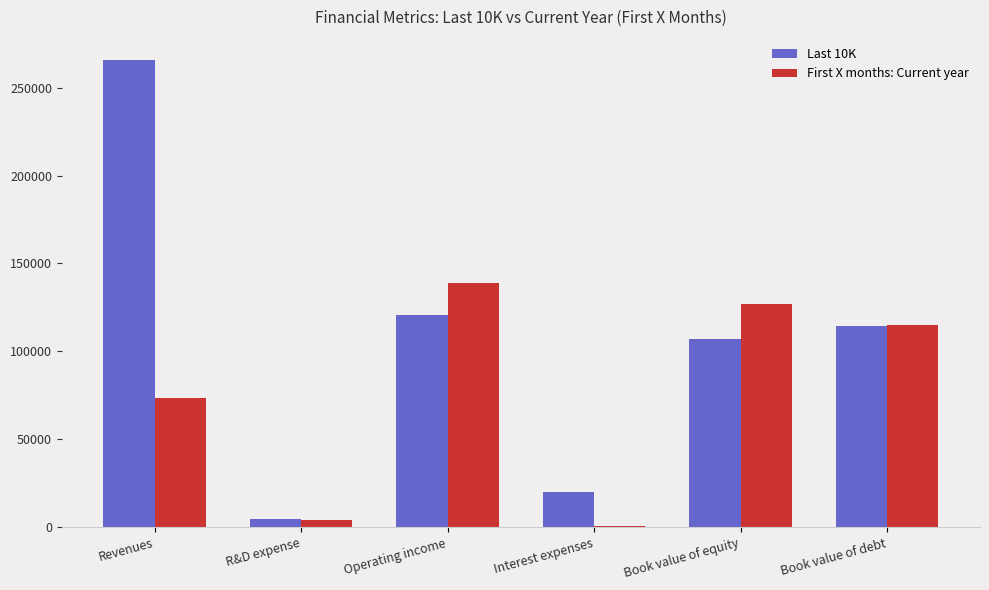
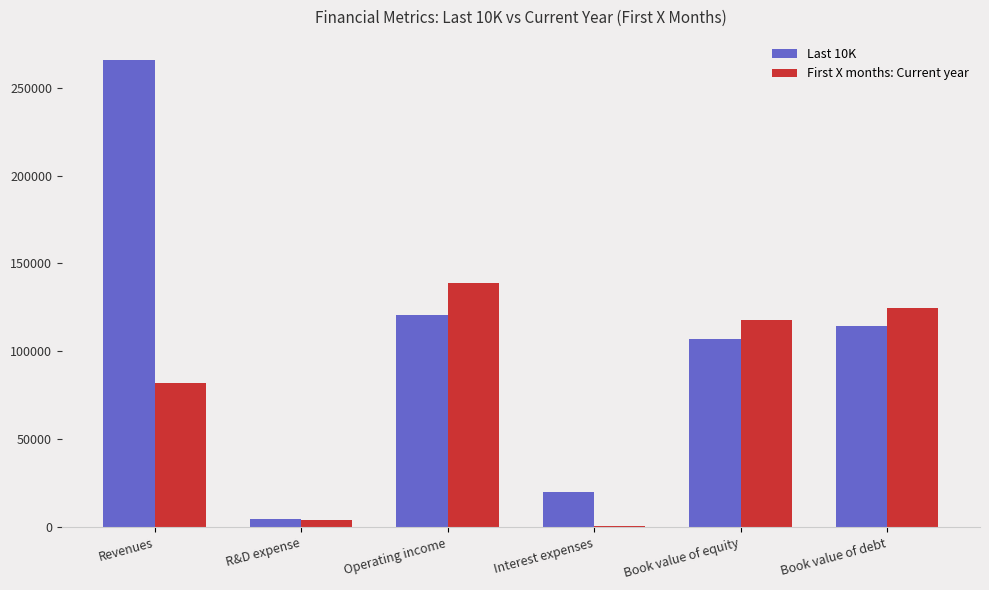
  {
    "Last 10K": {
      "Revenues": 266000,
      "R&D expense": 5000,
      "Operating income": 121000,
      "Interest expenses": 20000,
      "Book value of equity": 107000,
      "Book value of debt": 114000
    },
    "First X months: Current year": {
-     "Revenues": 73000,
+     "Revenues": 82000,
      "R&D expense": 4000,
      "Operating income": 139000,
-     "Book value of equity": 127000,
-     "Book value of debt": 115000
+     "Book value of equity": 118000,
+     "Book value of debt": 125000
    }
  }
